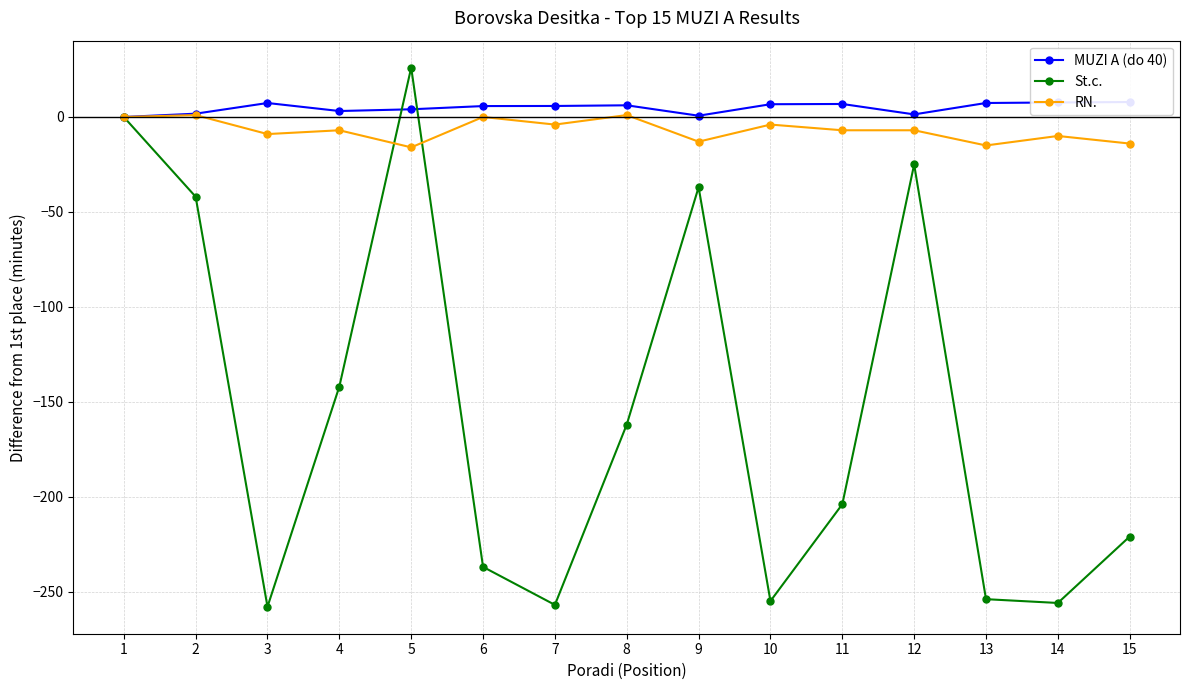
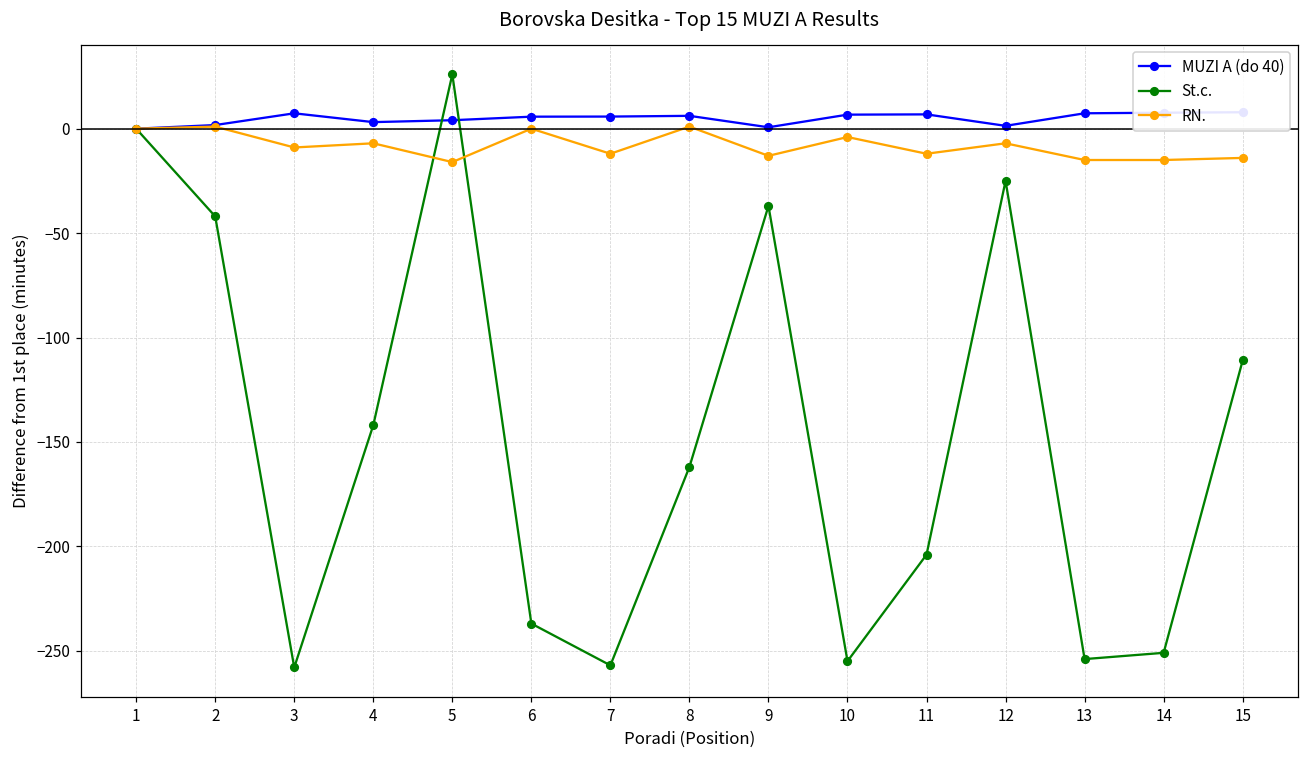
  {
    "MUZI A (do 40)": {
      "3": 7,
      "4": 3,
      "5": 4,
      "6": 6,
      "7": 6,
      "8": 6,
      "9": 1,
      "10": 7,
      "11": 7,
      "12": 1,
      "13": 7
    },
    "St.c.": {
      "2": -42,
      "3": -258,
      "4": -142,
      "5": 26,
      "6": -237,
      "7": -257,
      "8": -162,
      "9": -37,
      "10": -255,
      "11": -204,
      "12": -25,
      "13": -254,
-     "14": -256,
-     "15": -221
+     "14": -251,
+     "15": -111
    },
    "RN.": {
      "3": -9,
      "4": -7,
      "5": -16,
      "6": 0,
-     "7": -4,
+     "7": -12,
      "8": 1,
      "9": -13,
      "10": -4,
-     "11": -7,
+     "11": -12,
      "12": -7,
      "13": -15,
-     "14": -10,
+     "14": -15,
      "15": -14
    }
  }
